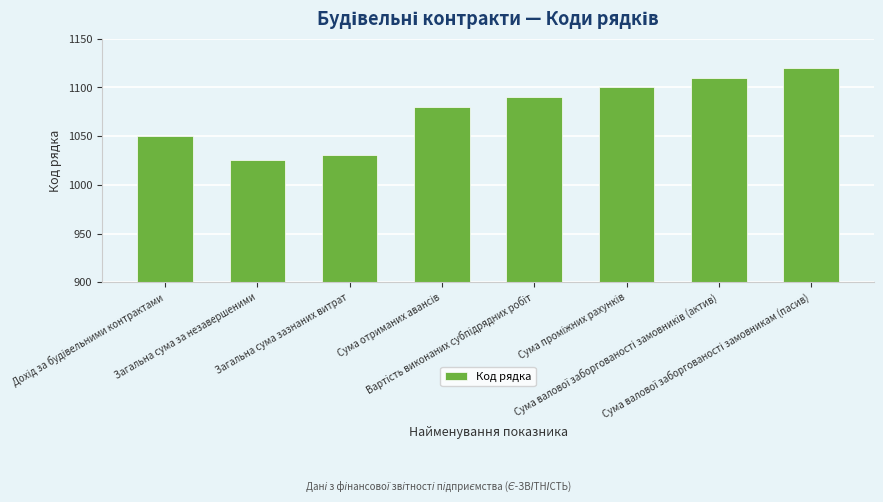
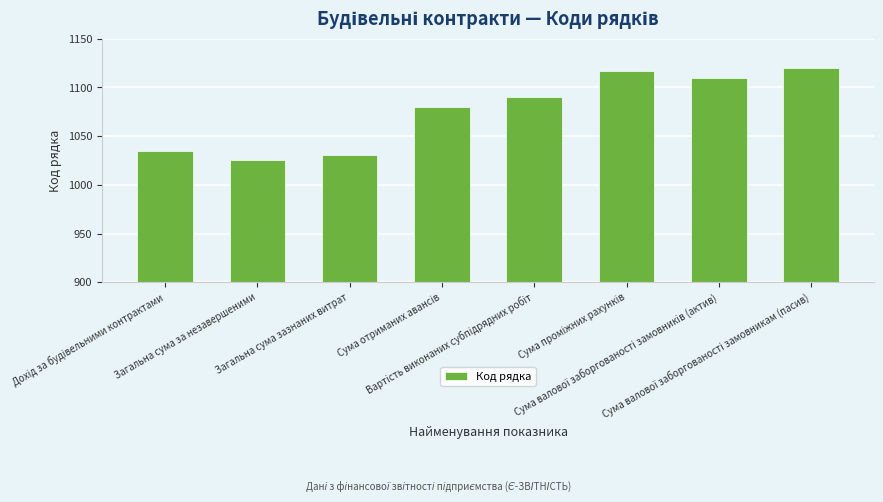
  {
-   "Дохід за будівельними контрактами": 1050,
+   "Дохід за будівельними контрактами": 1040,
    "Загальна сума за незавершеними": 1030,
    "Загальна сума зазнаних витрат": 1030,
    "Сума отриманих авансів": 1080,
    "Вартість виконаних субпідрядних робіт": 1090,
-   "Сума проміжних рахунків": 1100,
+   "Сума проміжних рахунків": 1120,
    "Сума валової заборгованості замовників (актив)": 1110,
    "Сума валової заборгованості замовникам (пасив)": 1120
  }
